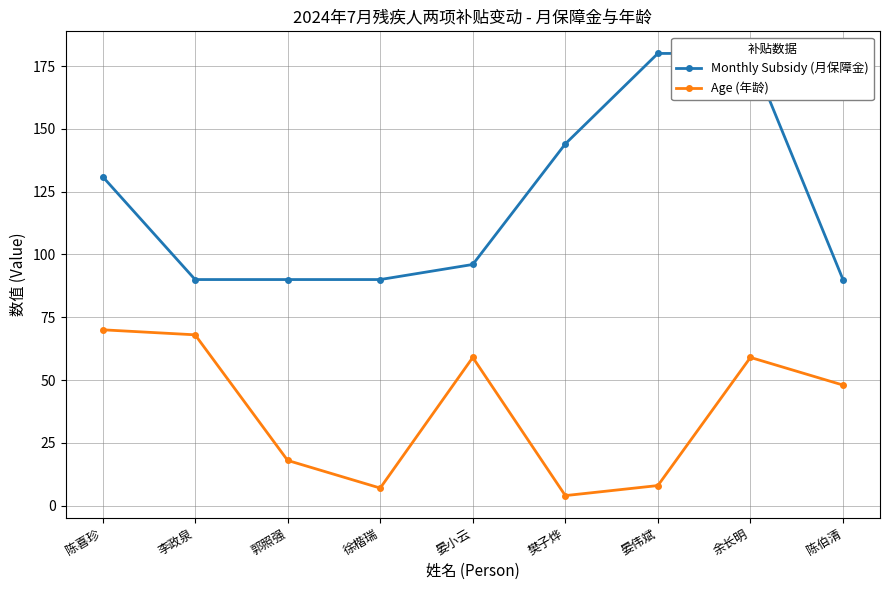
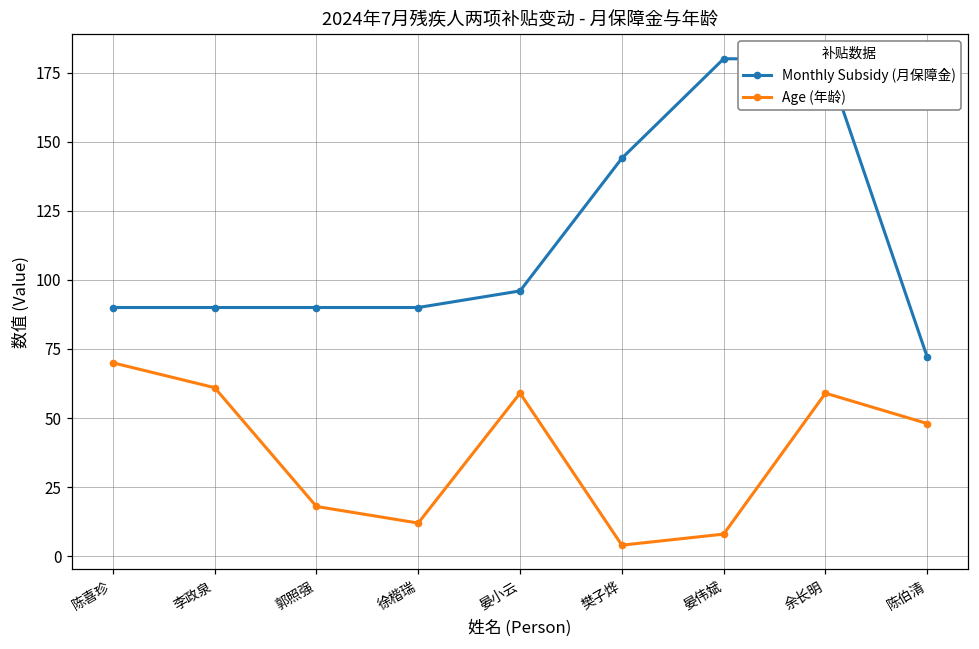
  {
    "Monthly Subsidy (月保障金)": {
-     "陈喜珍": 131,
+     "陈喜珍": 90,
      "李政泉": 90,
      "郭照强": 90,
      "徐楷瑞": 90,
      "晏小云": 96,
      "樊子烨": 144,
      "晏伟斌": 180,
-     "陈伯清": 90
+     "陈伯清": 72
    },
    "Age (年龄)": {
      "陈喜珍": 70,
-     "李政泉": 68,
+     "李政泉": 61,
      "郭照强": 18,
-     "徐楷瑞": 7,
+     "徐楷瑞": 12,
      "晏小云": 59,
      "樊子烨": 4,
      "晏伟斌": 8,
      "余长明": 59,
      "陈伯清": 48
    }
  }
